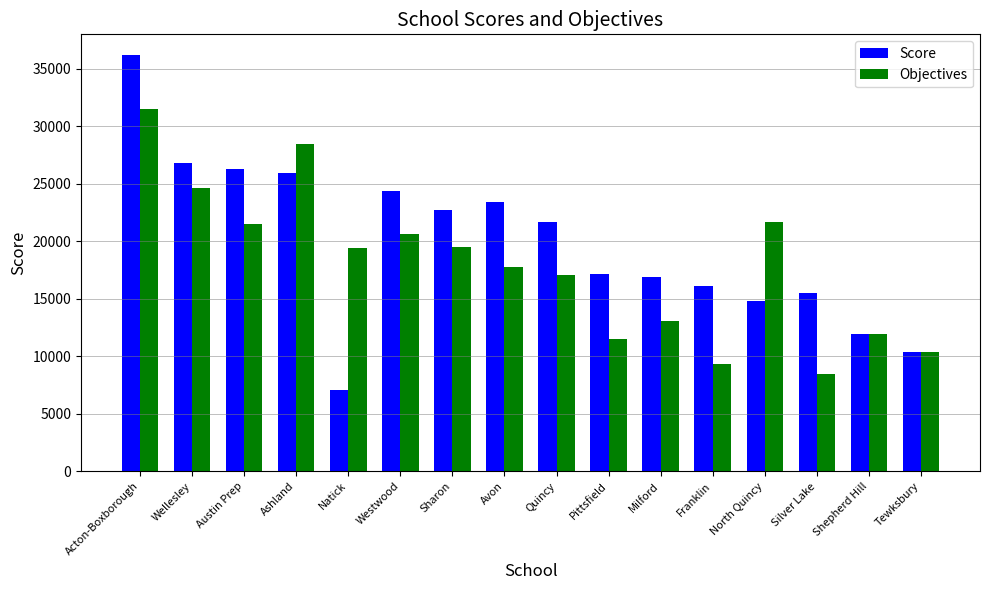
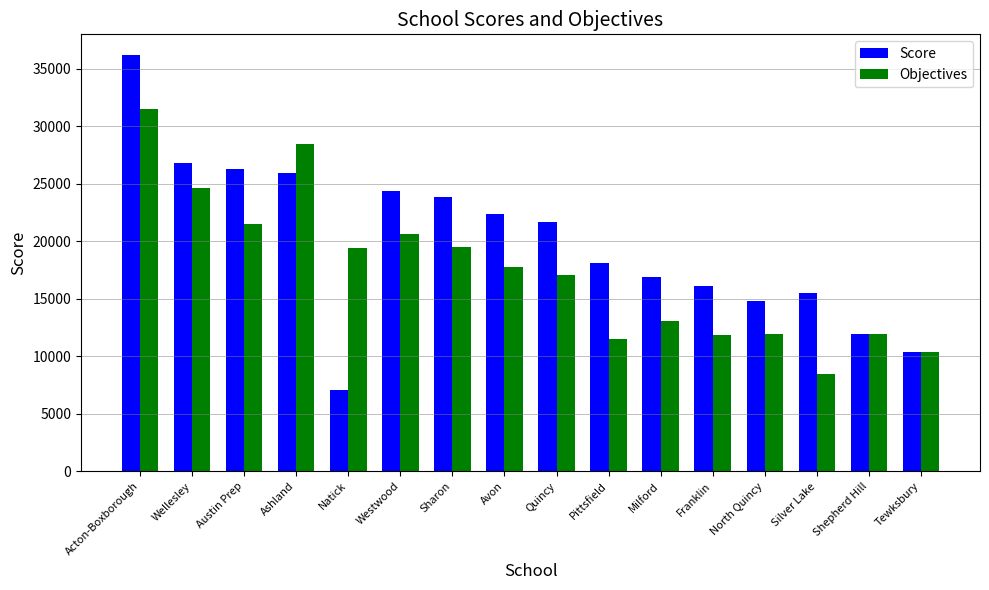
  {
    "Score": {
      "Acton-Boxborough": 36200,
      "Wellesley": 26800,
      "Austin Prep": 26300,
      "Ashland": 26000,
      "Natick": 7100,
      "Westwood": 24400,
-     "Sharon": 22700,
-     "Avon": 23400,
+     "Sharon": 23800,
+     "Avon": 22300,
      "Quincy": 21600,
-     "Pittsfield": 17100,
+     "Pittsfield": 18100,
      "Milford": 16900,
      "Franklin": 16100,
      "North Quincy": 14800,
      "Silver Lake": 15500,
      "Shepherd Hill": 11900,
      "Tewksbury": 10400
    },
    "Objectives": {
      "Acton-Boxborough": 31500,
      "Wellesley": 24600,
      "Austin Prep": 21500,
      "Ashland": 28500,
      "Natick": 19400,
      "Westwood": 20600,
      "Sharon": 19500,
      "Avon": 17700,
      "Quincy": 17100,
      "Pittsfield": 11500,
      "Milford": 13100,
-     "Franklin": 9300,
-     "North Quincy": 21700,
+     "Franklin": 11900,
+     "North Quincy": 12000,
      "Silver Lake": 8500,
      "Shepherd Hill": 11900,
      "Tewksbury": 10400
    }
  }
